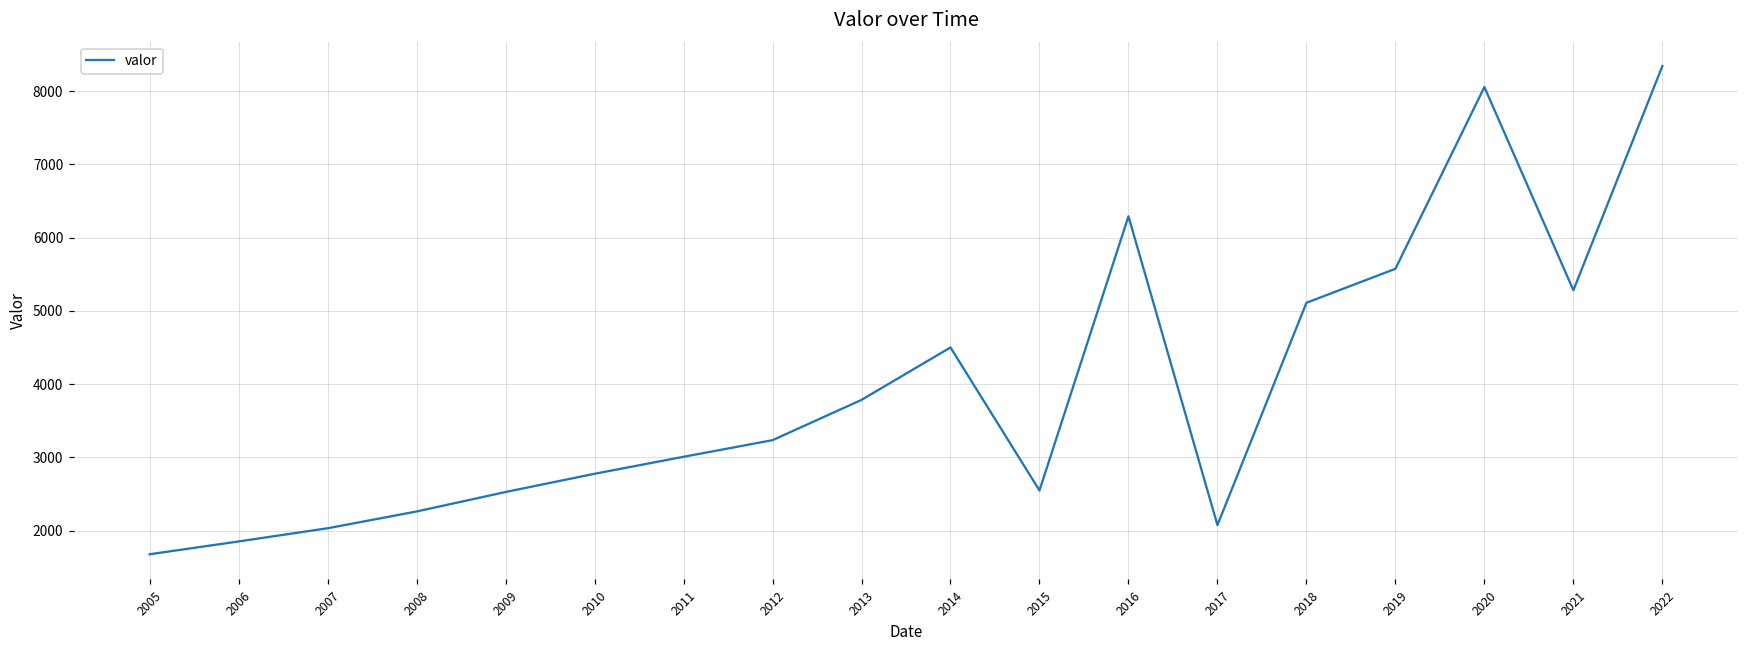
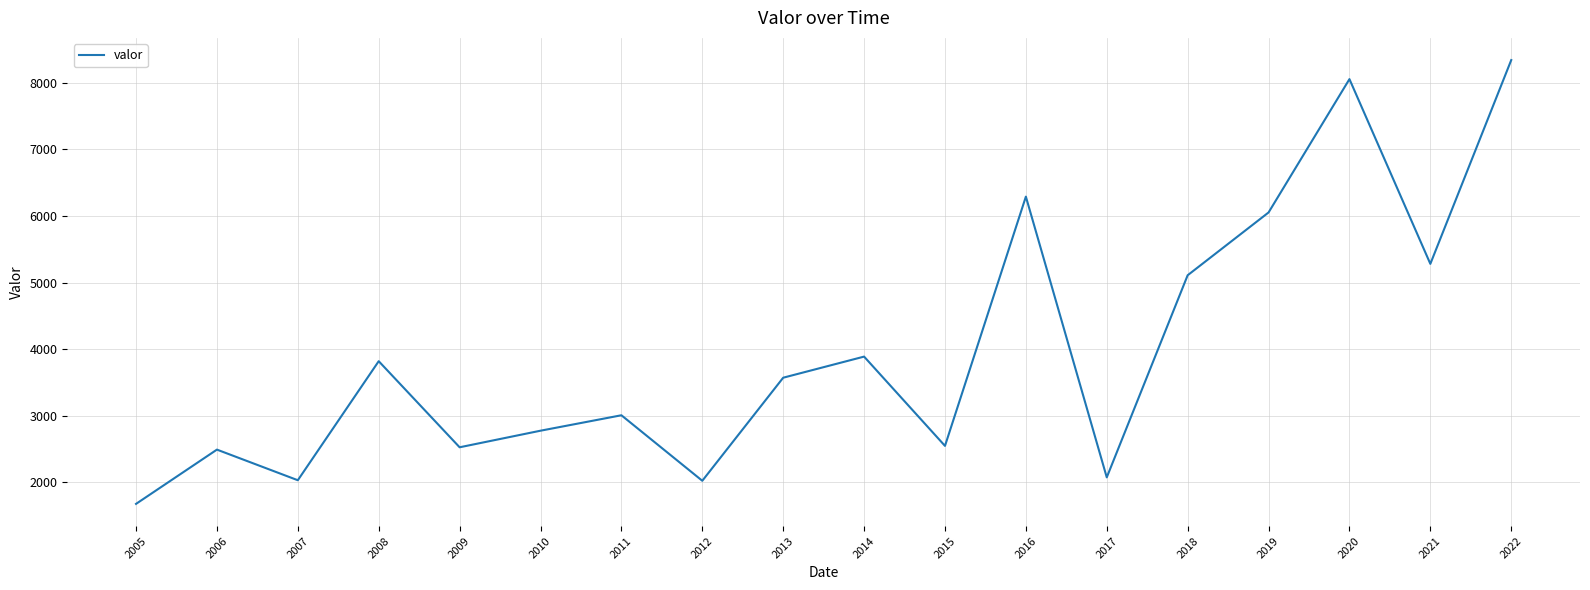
  {
    "2005": 1700,
-   "2006": 1900,
+   "2006": 2500,
    "2007": 2000,
-   "2008": 2300,
+   "2008": 3800,
    "2009": 2500,
    "2010": 2800,
    "2011": 3000,
-   "2012": 3200,
-   "2013": 3800,
-   "2014": 4500,
+   "2012": 2000,
+   "2013": 3600,
+   "2014": 3900,
    "2015": 2500,
    "2016": 6300,
    "2017": 2100,
    "2018": 5100,
-   "2019": 5600,
+   "2019": 6100,
    "2020": 8100,
    "2021": 5300,
    "2022": 8300
  }
